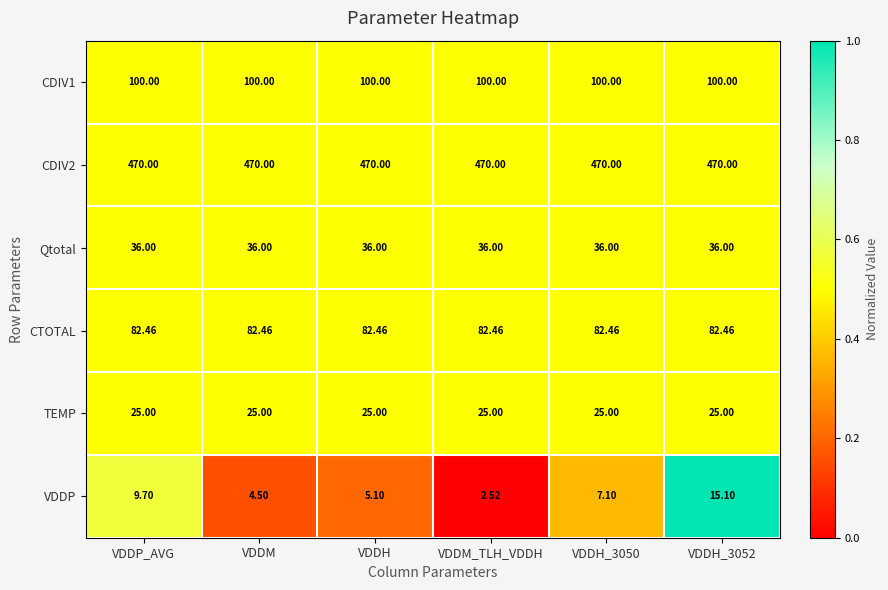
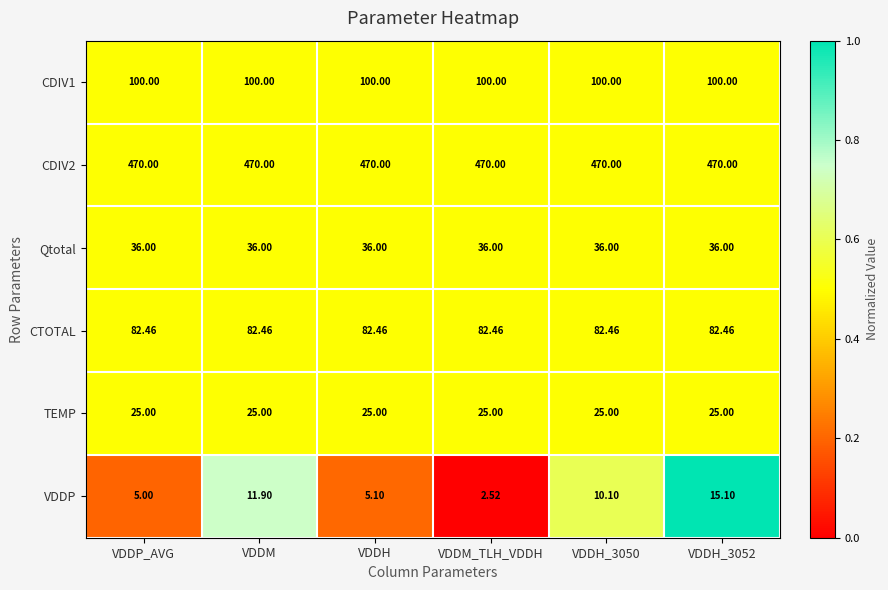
  {
    "CDIV1": {
      "VDDP_AVG": 100.00,
      "VDDM": 100.00,
      "VDDH": 100.00,
      "VDDM_TLH_VDDH": 100.00,
      "VDDH_3050": 100.00,
      "VDDH_3052": 100.00
    },
    "CDIV2": {
      "VDDP_AVG": 470.00,
      "VDDM": 470.00,
      "VDDH": 470.00,
      "VDDM_TLH_VDDH": 470.00,
      "VDDH_3050": 470.00,
      "VDDH_3052": 470.00
    },
    "Qtotal": {
      "VDDP_AVG": 36.00,
      "VDDM": 36.00,
      "VDDH": 36.00,
      "VDDM_TLH_VDDH": 36.00,
      "VDDH_3050": 36.00,
      "VDDH_3052": 36.00
    },
    "CTOTAL": {
      "VDDP_AVG": 82.46,
      "VDDM": 82.46,
      "VDDH": 82.46,
      "VDDM_TLH_VDDH": 82.46,
      "VDDH_3050": 82.46,
      "VDDH_3052": 82.46
    },
    "TEMP": {
      "VDDP_AVG": 25.00,
      "VDDM": 25.00,
      "VDDH": 25.00,
      "VDDM_TLH_VDDH": 25.00,
      "VDDH_3050": 25.00,
      "VDDH_3052": 25.00
    },
    "VDDP": {
-     "VDDP_AVG": 9.70,
-     "VDDM": 4.50,
+     "VDDP_AVG": 5.00,
+     "VDDM": 11.90,
      "VDDH": 5.10,
      "VDDM_TLH_VDDH": 2.52,
-     "VDDH_3050": 7.10,
+     "VDDH_3050": 10.10,
      "VDDH_3052": 15.10
    }
  }
